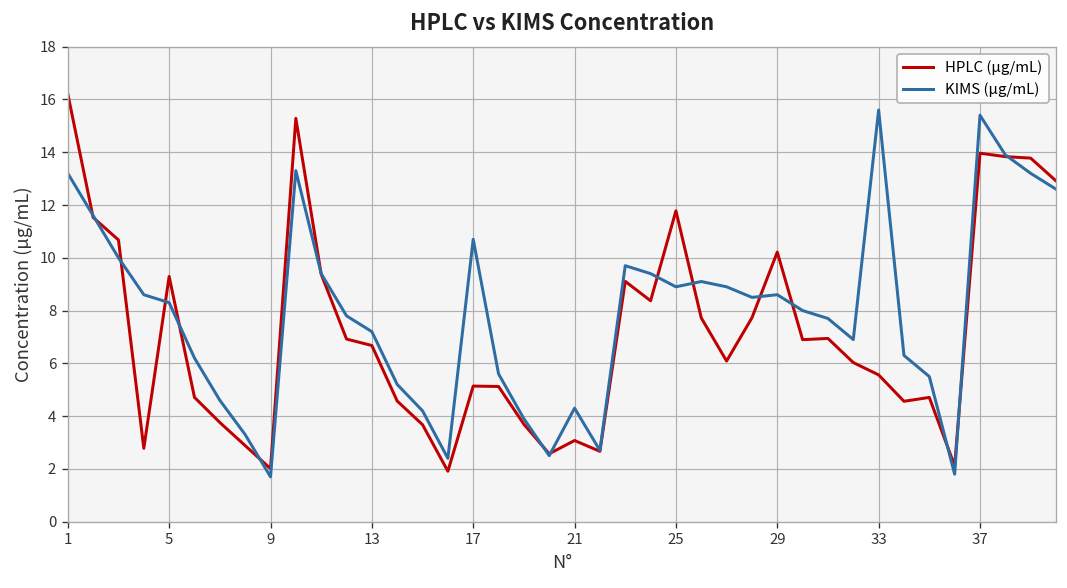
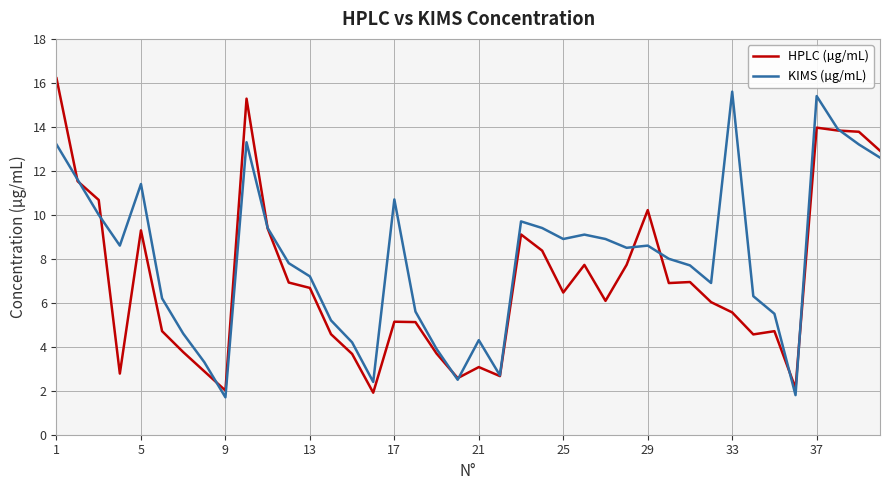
  {
    "HPLC (µg/mL)": {
      "1": 16.2,
      "5": 9.3,
      "9": 2.0,
      "13": 6.7,
      "17": 5.1,
      "21": 3.1,
-     "25": 11.8,
+     "25": 6.5,
      "29": 10.2,
      "33": 5.6,
      "37": 14.0
    },
    "KIMS (µg/mL)": {
      "1": 13.2,
-     "5": 8.3,
+     "5": 11.4,
      "9": 1.7,
      "13": 7.2,
      "17": 10.7,
      "21": 4.3,
      "25": 8.9,
      "29": 8.6,
      "33": 15.6,
      "37": 15.4
    }
  }
